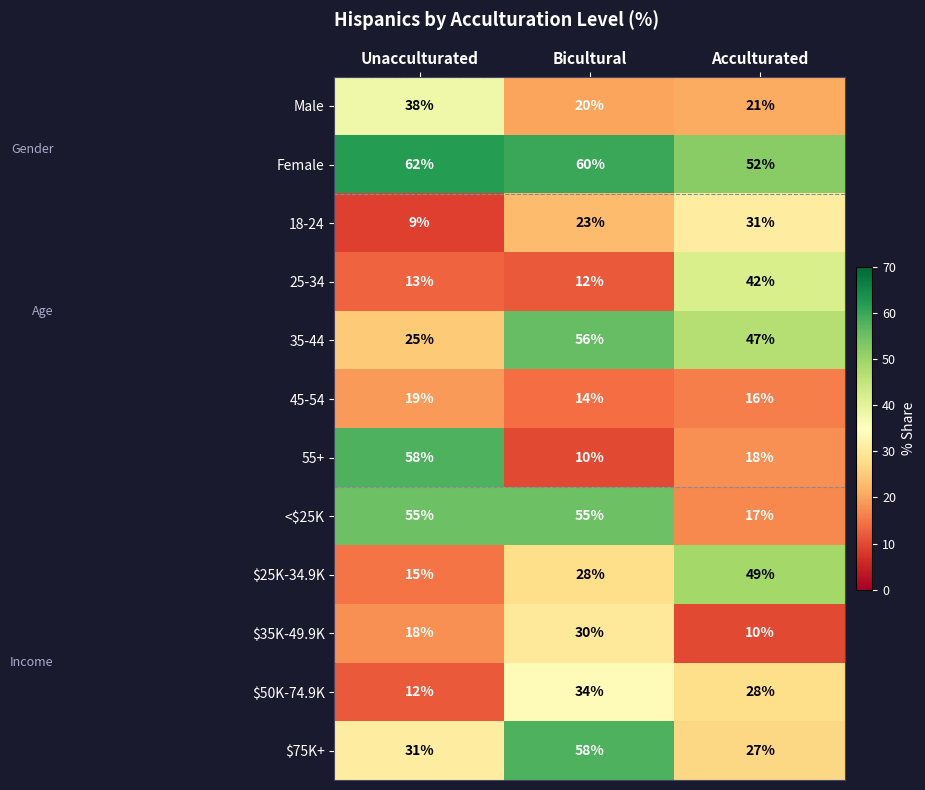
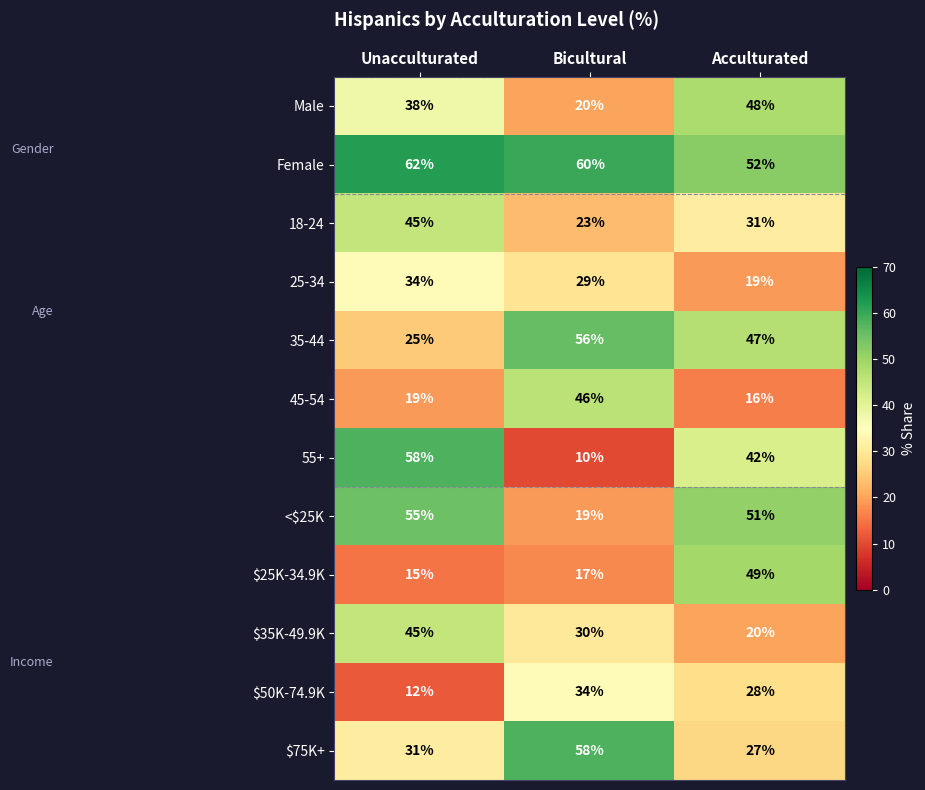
  {
    "Male": {
      "Unacculturated": "38%",
      "Bicultural": "20%",
-     "Acculturated": "21%"
+     "Acculturated": "48%"
    },
    "Female": {
      "Unacculturated": "62%",
      "Bicultural": "60%",
      "Acculturated": "52%"
    },
    "18-24": {
-     "Unacculturated": "9%",
+     "Unacculturated": "45%",
      "Bicultural": "23%",
      "Acculturated": "31%"
    },
    "25-34": {
-     "Unacculturated": "13%",
-     "Bicultural": "12%",
-     "Acculturated": "42%"
+     "Unacculturated": "34%",
+     "Bicultural": "29%",
+     "Acculturated": "19%"
    },
    "35-44": {
      "Unacculturated": "25%",
      "Bicultural": "56%",
      "Acculturated": "47%"
    },
    "45-54": {
      "Unacculturated": "19%",
-     "Bicultural": "14%",
+     "Bicultural": "46%",
      "Acculturated": "16%"
    },
    "55+": {
      "Unacculturated": "58%",
      "Bicultural": "10%",
-     "Acculturated": "18%"
+     "Acculturated": "42%"
    },
    "<$25K": {
      "Unacculturated": "55%",
-     "Bicultural": "55%",
-     "Acculturated": "17%"
+     "Bicultural": "19%",
+     "Acculturated": "51%"
    },
    "$25K-34.9K": {
      "Unacculturated": "15%",
-     "Bicultural": "28%",
+     "Bicultural": "17%",
      "Acculturated": "49%"
    },
    "$35K-49.9K": {
-     "Unacculturated": "18%",
+     "Unacculturated": "45%",
      "Bicultural": "30%",
-     "Acculturated": "10%"
+     "Acculturated": "20%"
    },
    "$50K-74.9K": {
      "Unacculturated": "12%",
      "Bicultural": "34%",
      "Acculturated": "28%"
    },
    "$75K+": {
      "Unacculturated": "31%",
      "Bicultural": "58%",
      "Acculturated": "27%"
    }
  }
